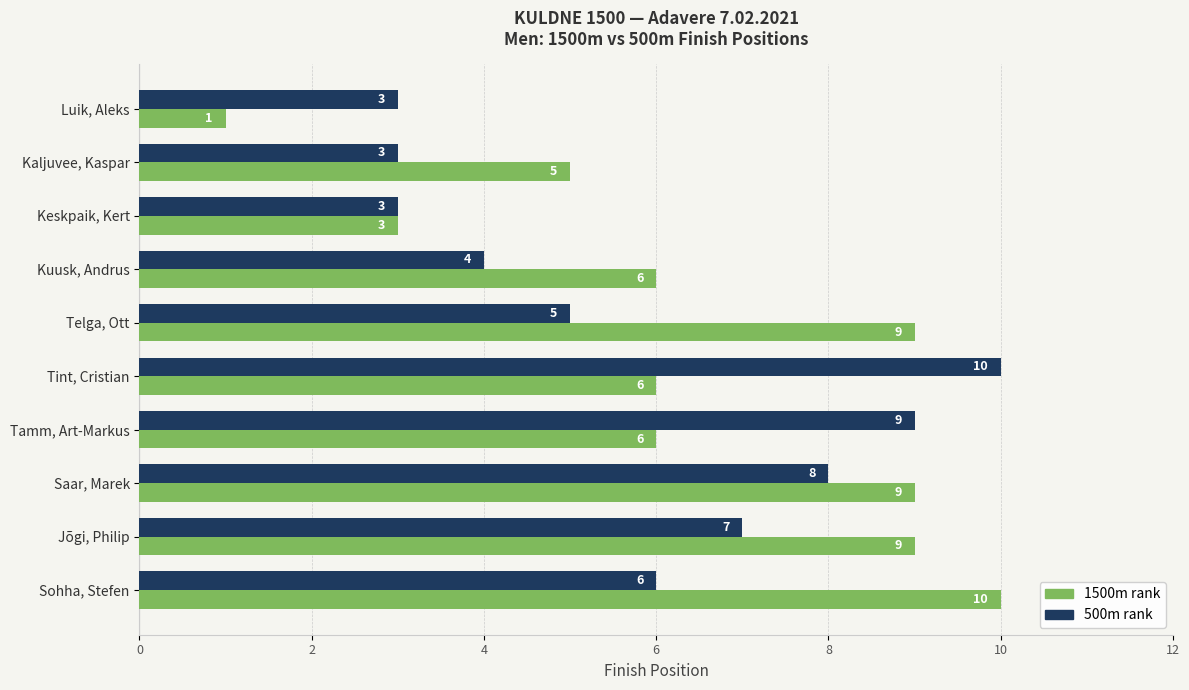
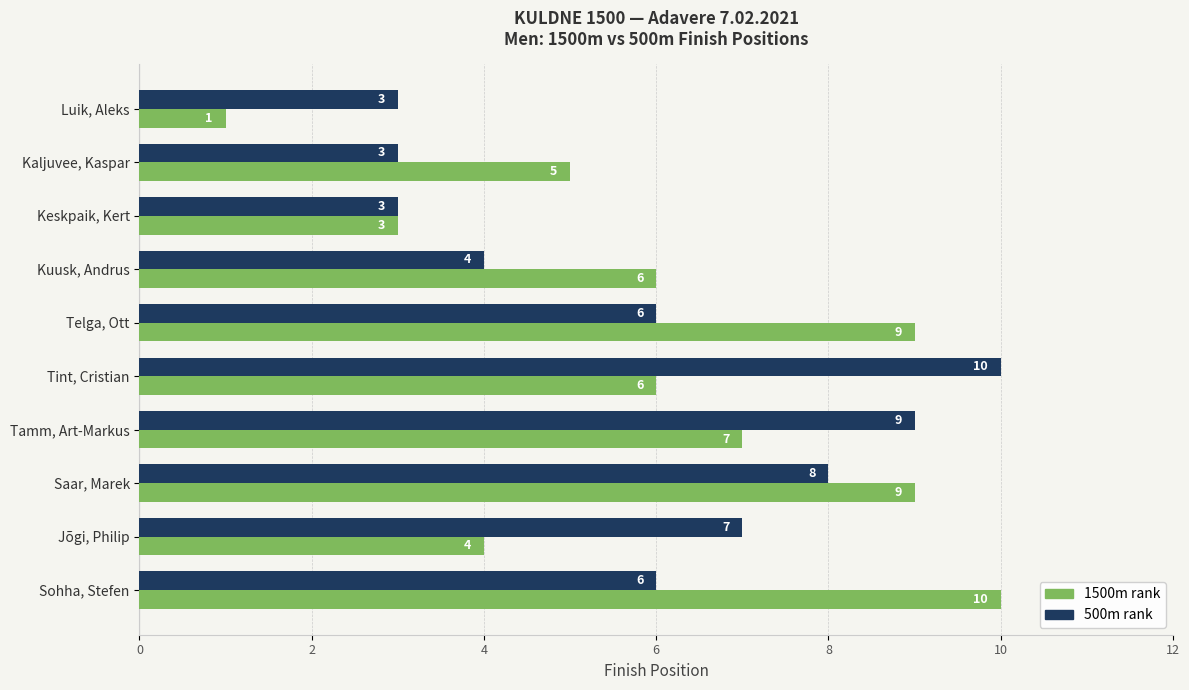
  {
    "1500m rank": {
      "Luik, Aleks": 1,
      "Kaljuvee, Kaspar": 5,
      "Keskpaik, Kert": 3,
      "Kuusk, Andrus": 6,
      "Telga, Ott": 9,
      "Tint, Cristian": 6,
-     "Tamm, Art-Markus": 6,
+     "Tamm, Art-Markus": 7,
      "Saar, Marek": 9,
-     "Jõgi, Philip": 9,
+     "Jõgi, Philip": 4,
      "Sohha, Stefen": 10
    },
    "500m rank": {
      "Luik, Aleks": 3,
      "Kaljuvee, Kaspar": 3,
      "Keskpaik, Kert": 3,
      "Kuusk, Andrus": 4,
-     "Telga, Ott": 5,
+     "Telga, Ott": 6,
      "Tint, Cristian": 10,
      "Tamm, Art-Markus": 9,
      "Saar, Marek": 8,
      "Jõgi, Philip": 7,
      "Sohha, Stefen": 6
    }
  }
